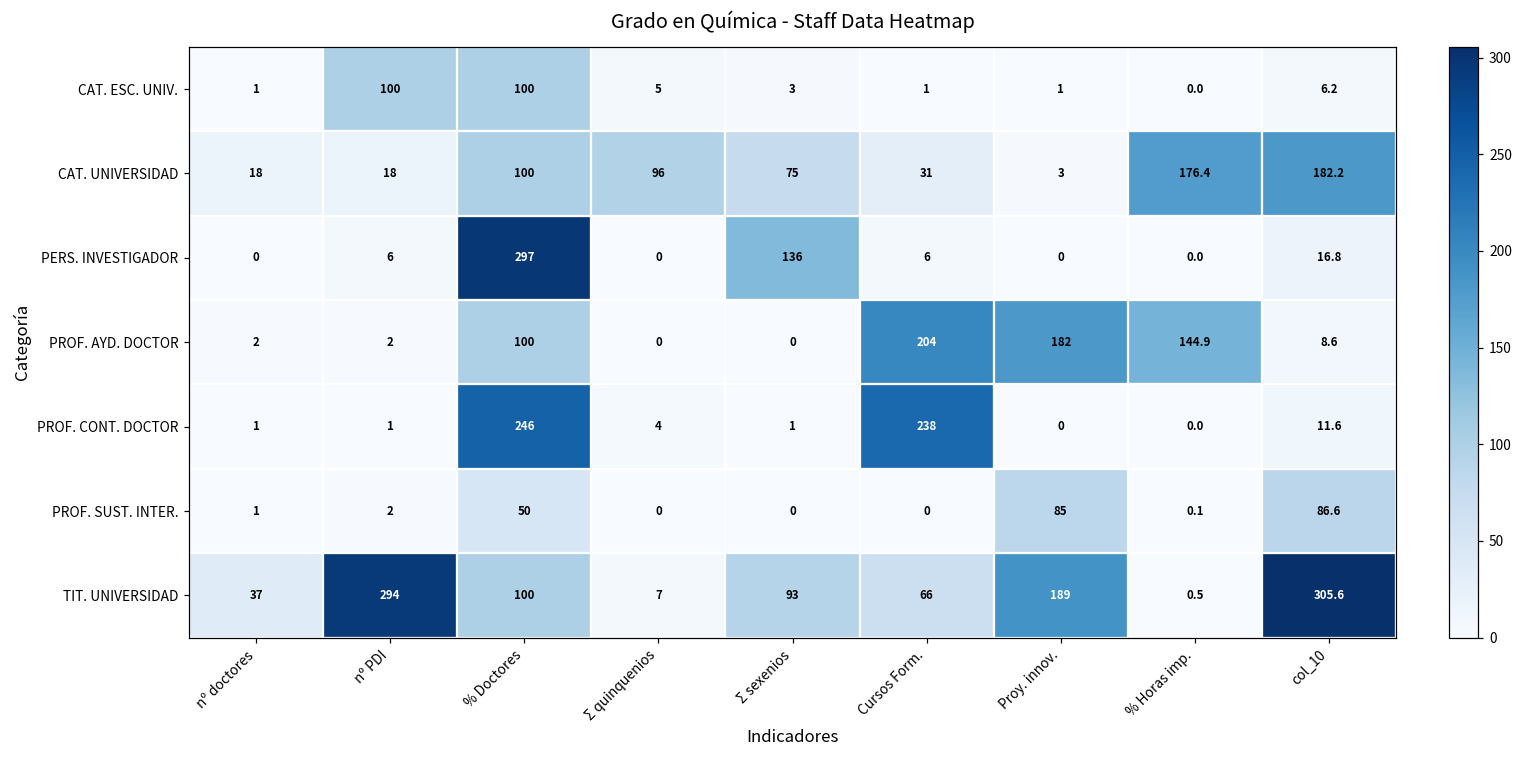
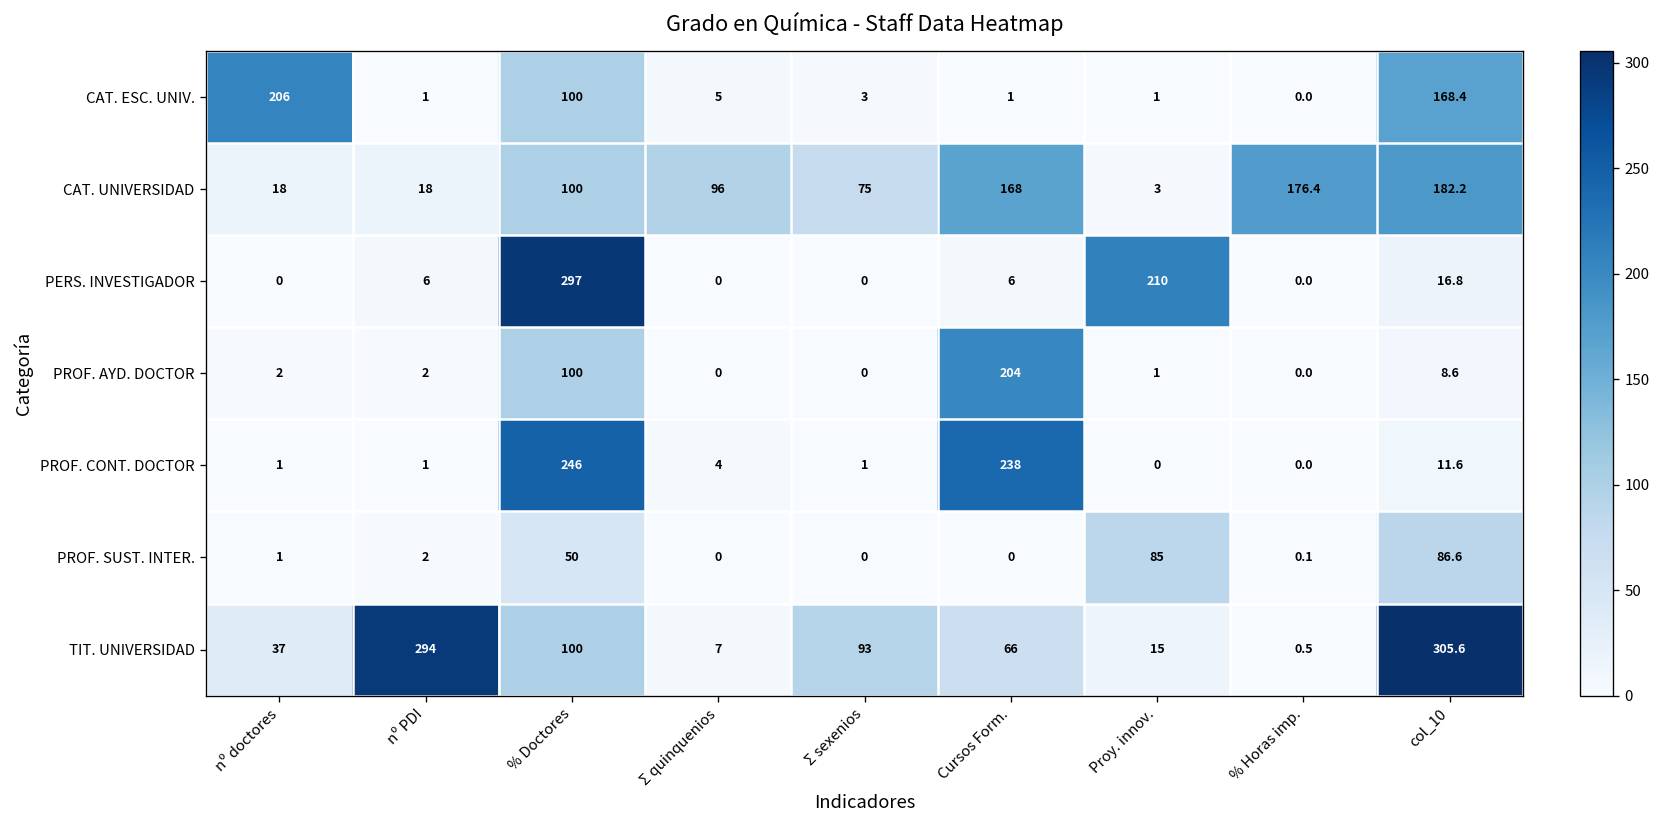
  {
    "CAT. ESC. UNIV.": {
-     "nº doctores": 1,
-     "nº PDI": 100,
+     "nº doctores": 206,
+     "nº PDI": 1,
      "% Doctores": 100,
      "Σ quinquenios": 5,
      "Σ sexenios": 3,
      "Cursos Form.": 1,
      "Proy. innov.": 1,
      "% Horas imp.": 0.0,
-     "col_10": 6.2
+     "col_10": 168.4
    },
    "CAT. UNIVERSIDAD": {
      "nº doctores": 18,
      "nº PDI": 18,
      "% Doctores": 100,
      "Σ quinquenios": 96,
      "Σ sexenios": 75,
-     "Cursos Form.": 31,
+     "Cursos Form.": 168,
      "Proy. innov.": 3,
      "% Horas imp.": 176.4,
      "col_10": 182.2
    },
    "PERS. INVESTIGADOR": {
      "nº doctores": 0,
      "nº PDI": 6,
      "% Doctores": 297,
      "Σ quinquenios": 0,
-     "Σ sexenios": 136,
+     "Σ sexenios": 0,
      "Cursos Form.": 6,
-     "Proy. innov.": 0,
+     "Proy. innov.": 210,
      "% Horas imp.": 0.0,
      "col_10": 16.8
    },
    "PROF. AYD. DOCTOR": {
      "nº doctores": 2,
      "nº PDI": 2,
      "% Doctores": 100,
      "Σ quinquenios": 0,
      "Σ sexenios": 0,
      "Cursos Form.": 204,
-     "Proy. innov.": 182,
-     "% Horas imp.": 144.9,
+     "Proy. innov.": 1,
+     "% Horas imp.": 0.0,
      "col_10": 8.6
    },
    "PROF. CONT. DOCTOR": {
      "nº doctores": 1,
      "nº PDI": 1,
      "% Doctores": 246,
      "Σ quinquenios": 4,
      "Σ sexenios": 1,
      "Cursos Form.": 238,
      "Proy. innov.": 0,
      "% Horas imp.": 0.0,
      "col_10": 11.6
    },
    "PROF. SUST. INTER.": {
      "nº doctores": 1,
      "nº PDI": 2,
      "% Doctores": 50,
      "Σ quinquenios": 0,
      "Σ sexenios": 0,
      "Cursos Form.": 0,
      "Proy. innov.": 85,
      "% Horas imp.": 0.1,
      "col_10": 86.6
    },
    "TIT. UNIVERSIDAD": {
      "nº doctores": 37,
      "nº PDI": 294,
      "% Doctores": 100,
      "Σ quinquenios": 7,
      "Σ sexenios": 93,
      "Cursos Form.": 66,
-     "Proy. innov.": 189,
+     "Proy. innov.": 15,
      "% Horas imp.": 0.5,
      "col_10": 305.6
    }
  }
